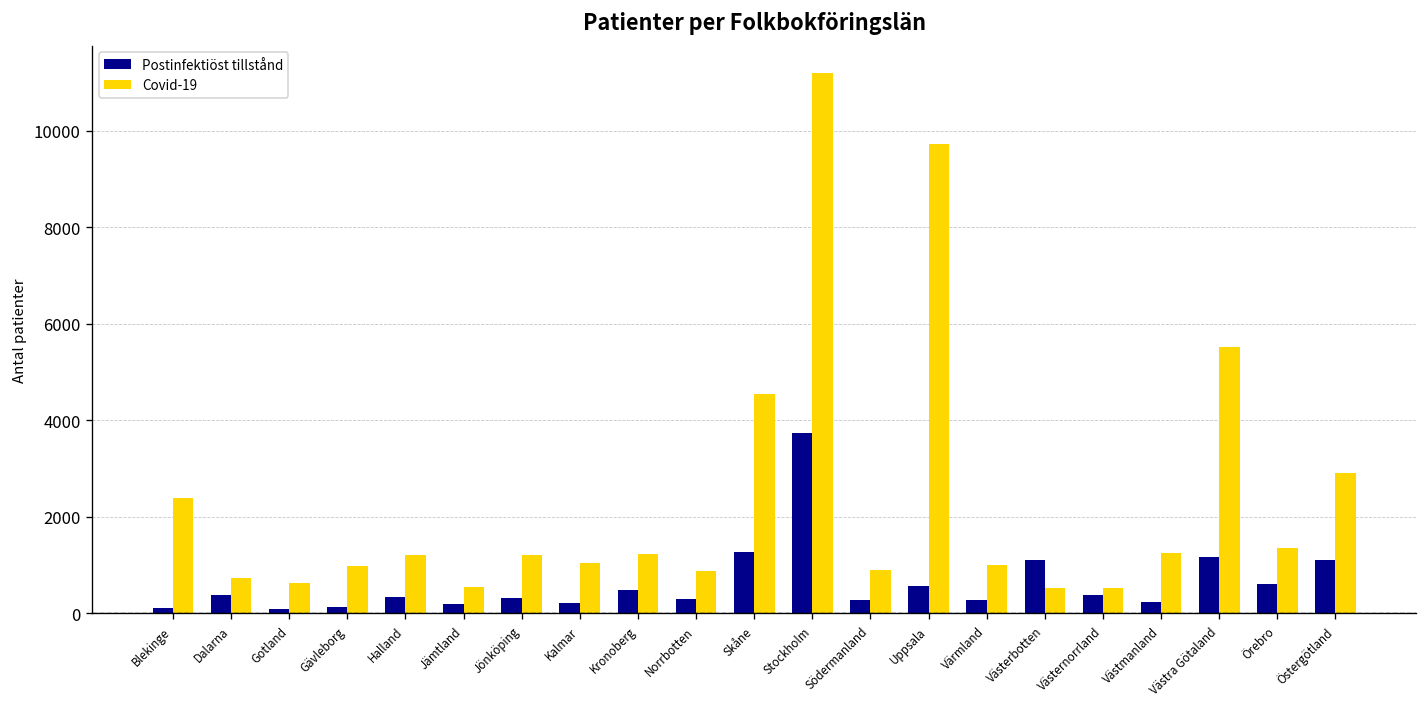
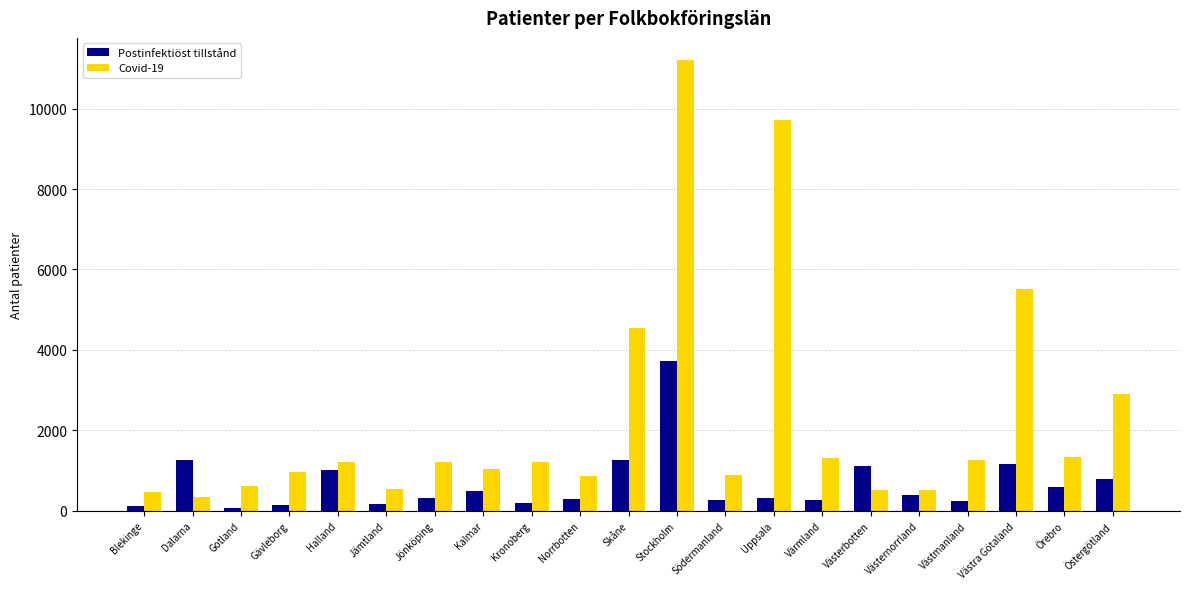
  {
    "Postinfektiöst tillstånd": {
      "Blekinge": 100,
-     "Dalarna": 400,
+     "Dalarna": 1300,
      "Gotland": 100,
      "Gävleborg": 100,
-     "Halland": 300,
+     "Halland": 1000,
      "Jämtland": 200,
      "Jönköping": 300,
-     "Kalmar": 200,
-     "Kronoberg": 500,
+     "Kalmar": 500,
+     "Kronoberg": 200,
      "Norrbotten": 300,
      "Skåne": 1300,
      "Stockholm": 3700,
      "Södermanland": 300,
-     "Uppsala": 600,
+     "Uppsala": 300,
      "Värmland": 300,
      "Västerbotten": 1100,
      "Västernorrland": 400,
      "Västmanland": 200,
      "Västra Götaland": 1200,
      "Örebro": 600,
-     "Östergötland": 1100
+     "Östergötland": 800
    },
    "Covid-19": {
-     "Blekinge": 2400,
-     "Dalarna": 700,
+     "Blekinge": 500,
+     "Dalarna": 300,
      "Gotland": 600,
      "Gävleborg": 1000,
      "Halland": 1200,
      "Jämtland": 500,
      "Jönköping": 1200,
      "Kalmar": 1000,
      "Kronoberg": 1200,
      "Norrbotten": 900,
      "Skåne": 4500,
      "Stockholm": 11200,
      "Södermanland": 900,
      "Uppsala": 9700,
-     "Värmland": 1000,
+     "Värmland": 1300,
      "Västerbotten": 500,
      "Västernorrland": 500,
      "Västmanland": 1300,
      "Västra Götaland": 5500,
      "Örebro": 1300,
      "Östergötland": 2900
    }
  }
